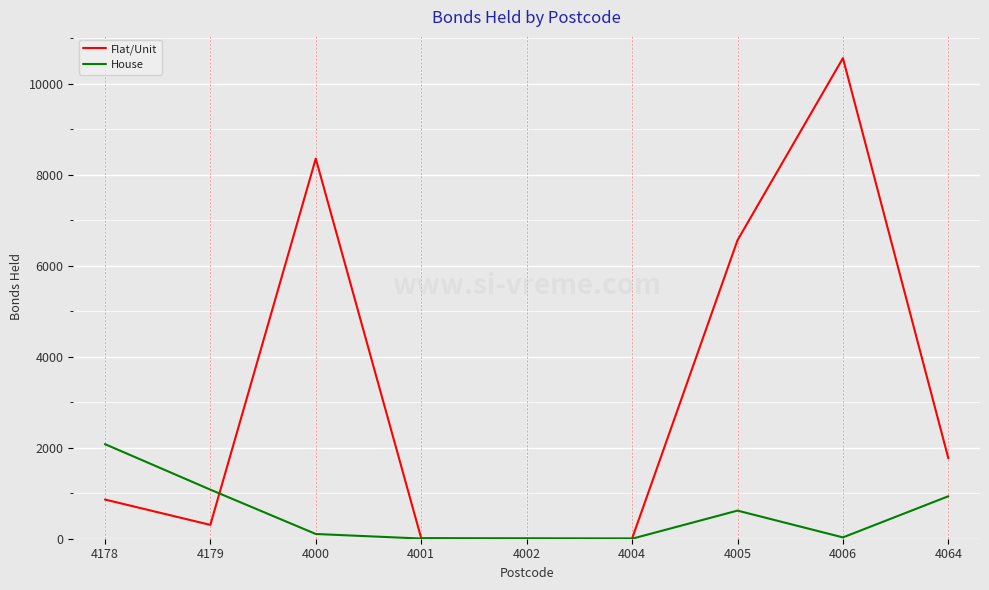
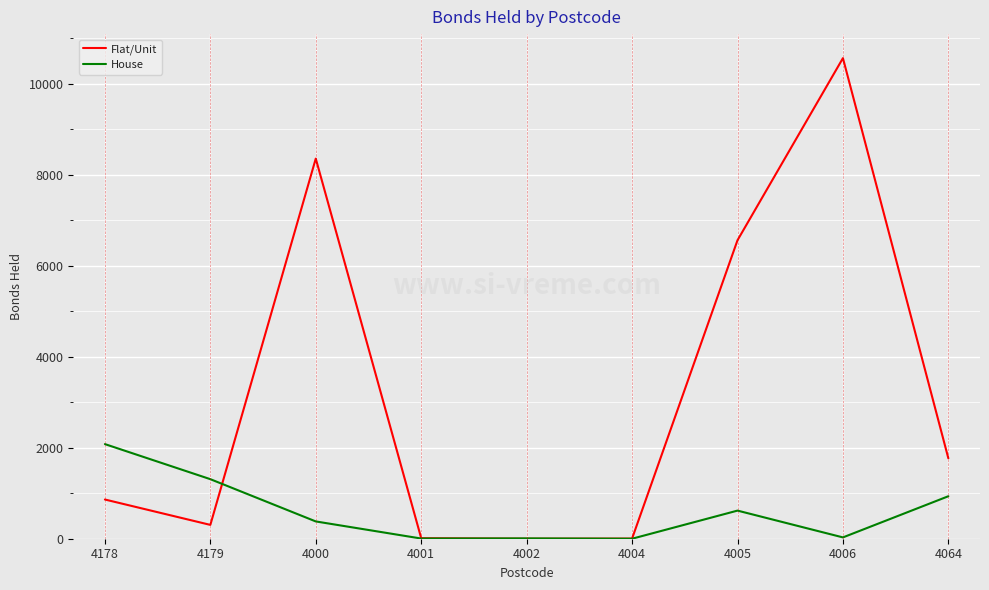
  {
    "Flat/Unit": {
      "4178": 900,
      "4179": 300,
      "4000": 8400,
      "4005": 6600,
      "4006": 10600,
      "4064": 1800
    },
    "House": {
      "4178": 2100,
-     "4179": 1100,
-     "4000": 100,
+     "4179": 1300,
+     "4000": 400,
      "4005": 600,
      "4006": 0,
      "4064": 900
    }
  }
